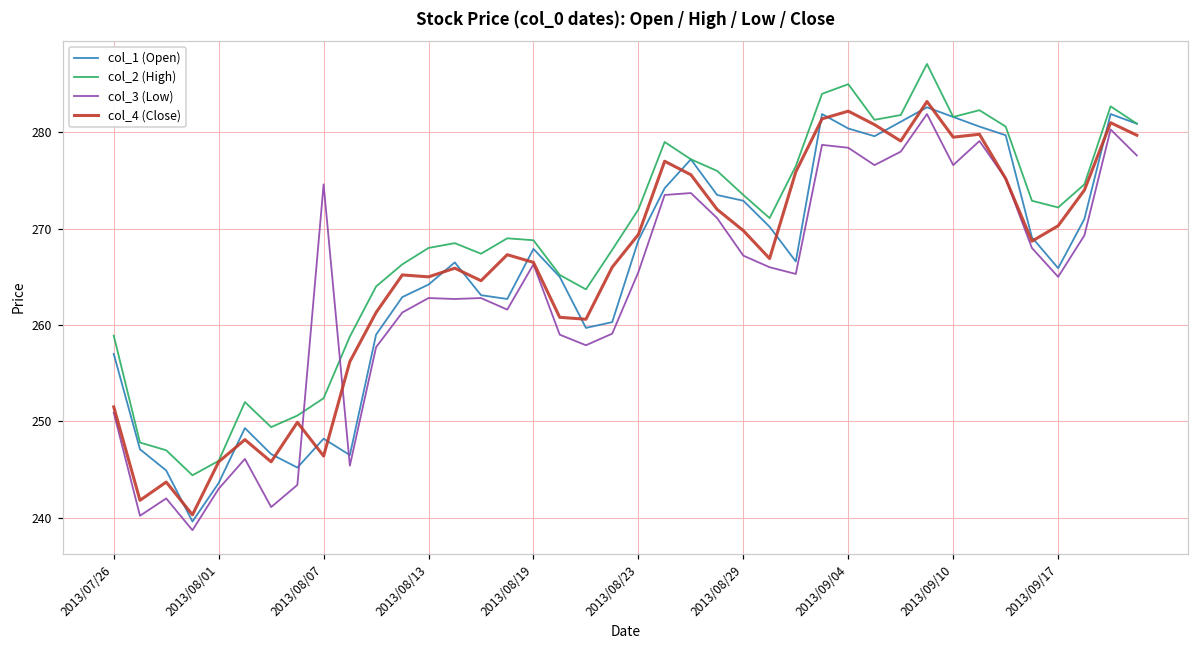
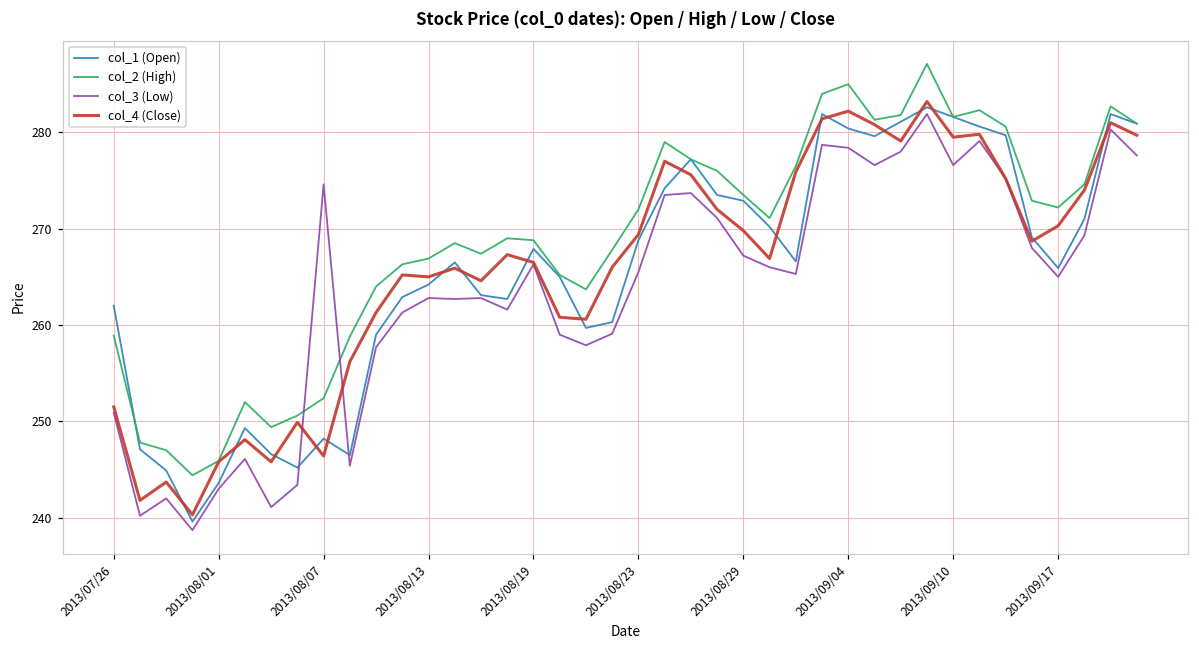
  {
    "col_1 (Open)": {
-     "2013/07/26": 257,
+     "2013/07/26": 262,
      "2013/08/01": 244,
      "2013/08/07": 248,
      "2013/08/13": 264,
      "2013/08/19": 268,
      "2013/08/23": 269,
      "2013/08/29": 273,
      "2013/09/04": 280,
      "2013/09/17": 266
    },
    "col_2 (High)": {
      "2013/07/26": 259,
      "2013/08/07": 252,
-     "2013/08/13": 268,
+     "2013/08/13": 267,
      "2013/08/19": 269,
      "2013/08/23": 272,
      "2013/08/29": 274,
      "2013/09/04": 285,
      "2013/09/17": 272
    },
    "col_3 (Low)": {
      "2013/07/26": 251,
      "2013/08/01": 243,
      "2013/08/07": 275,
      "2013/08/13": 263,
      "2013/08/23": 266,
      "2013/08/29": 267,
      "2013/09/04": 278,
      "2013/09/10": 277,
      "2013/09/17": 265
    },
    "col_4 (Close)": {
      "2013/07/26": 252,
      "2013/08/07": 246,
      "2013/08/13": 265,
      "2013/08/23": 269,
      "2013/08/29": 270,
      "2013/09/04": 282,
      "2013/09/10": 280,
      "2013/09/17": 270
    }
  }
